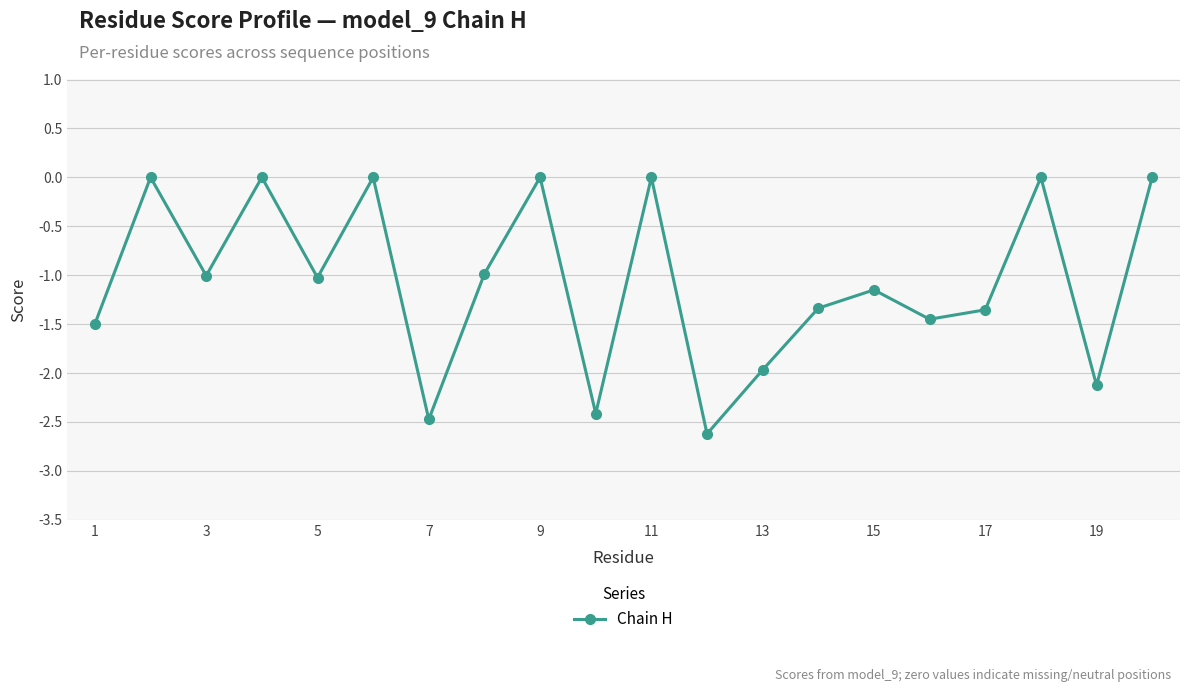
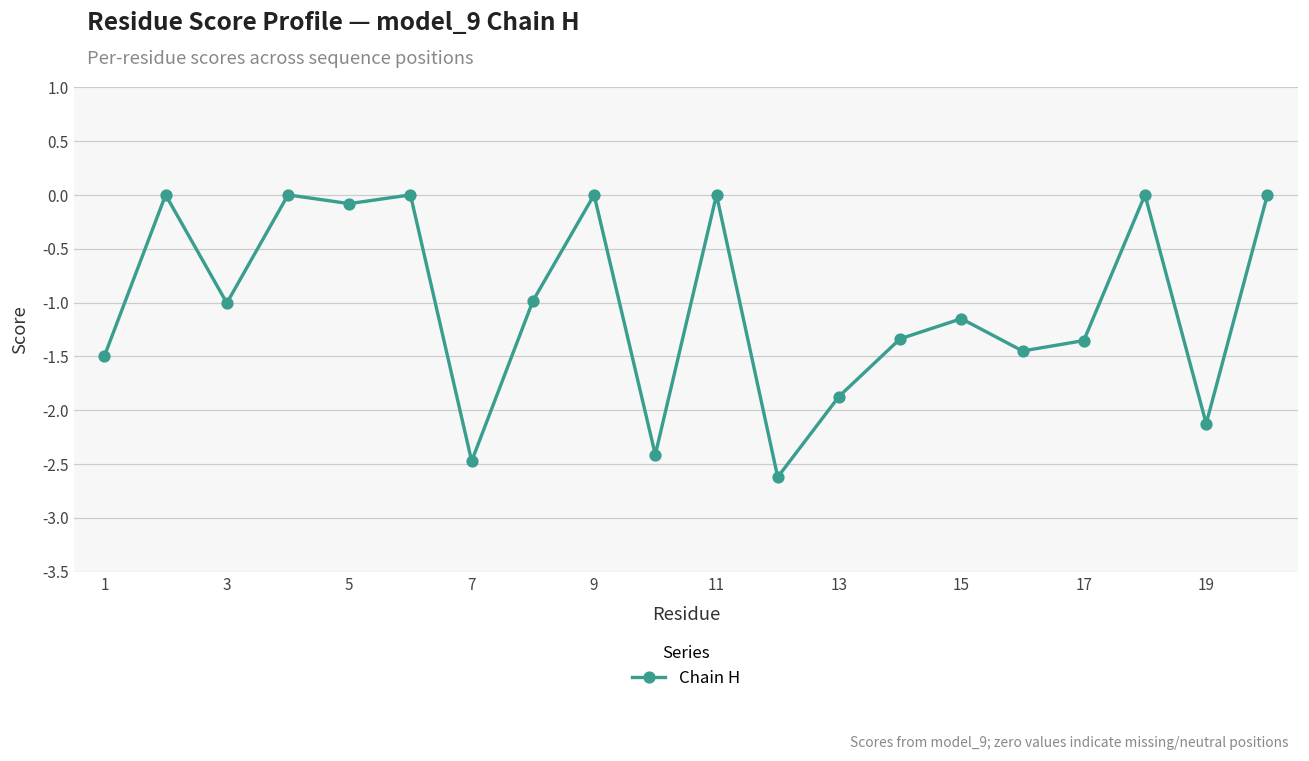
  {
    "1": -1.5,
    "3": -1.0,
-   "5": -1.0,
+   "5": -0.1,
    "7": -2.5,
    "9": 0.0,
    "11": 0.0,
-   "13": -2.0,
+   "13": -1.9,
    "15": -1.2,
    "17": -1.4,
    "19": -2.1
  }
